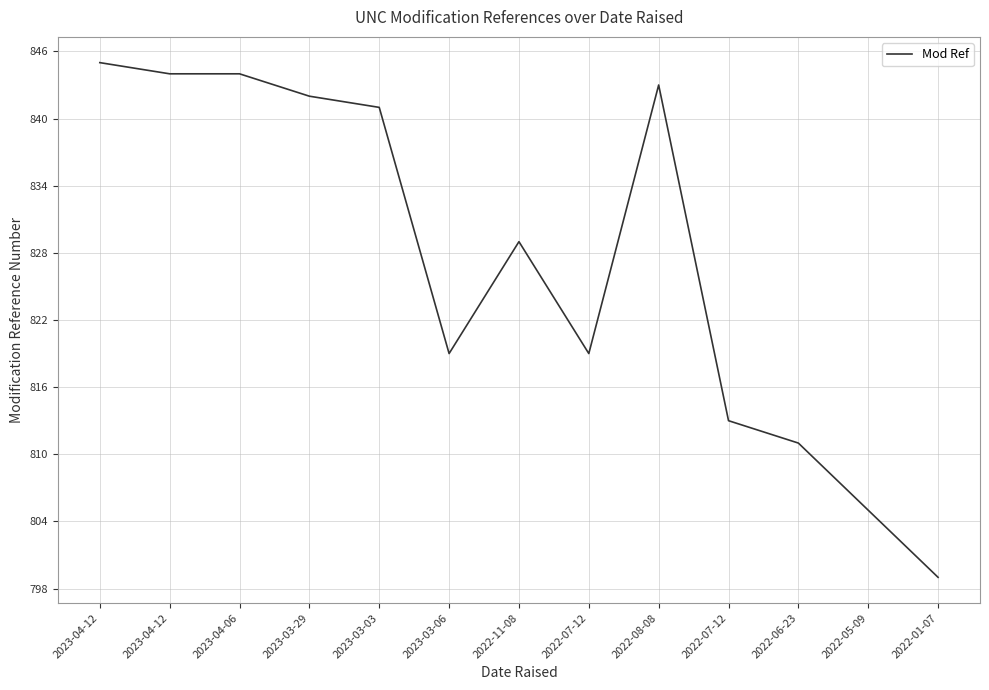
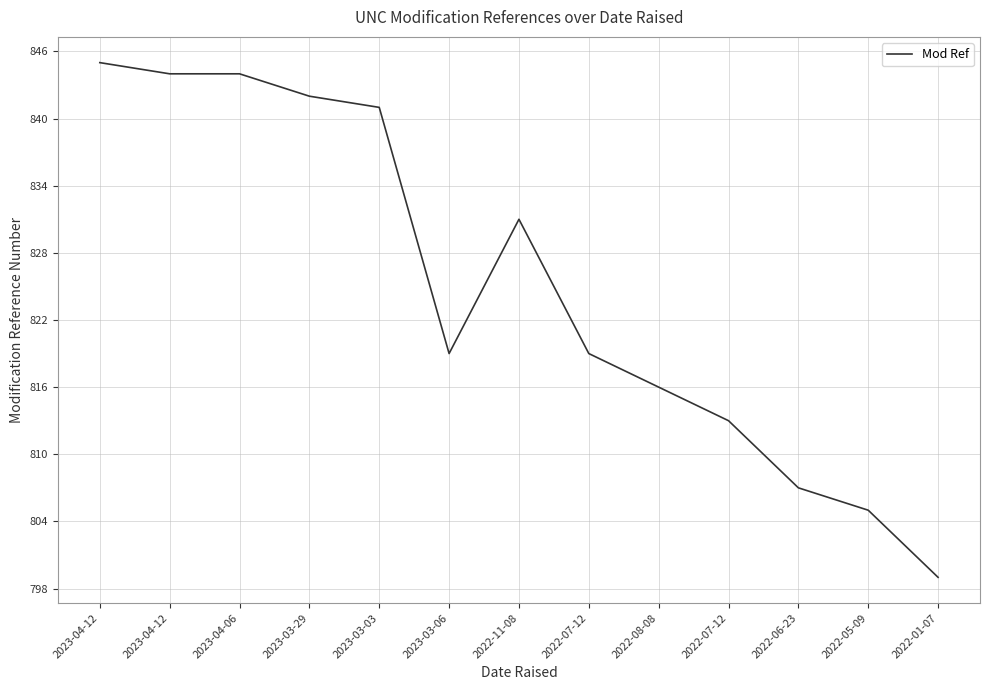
  {
    "2023-04-06": 844,
    "2023-03-29": 842,
    "2023-03-03": 841,
    "2023-03-06": 819,
-   "2022-11-08": 829,
-   "2022-08-08": 843,
-   "2022-06-23": 811,
+   "2022-11-08": 831,
+   "2022-08-08": 816,
+   "2022-06-23": 807,
    "2022-05-09": 805,
    "2022-01-07": 799
  }
